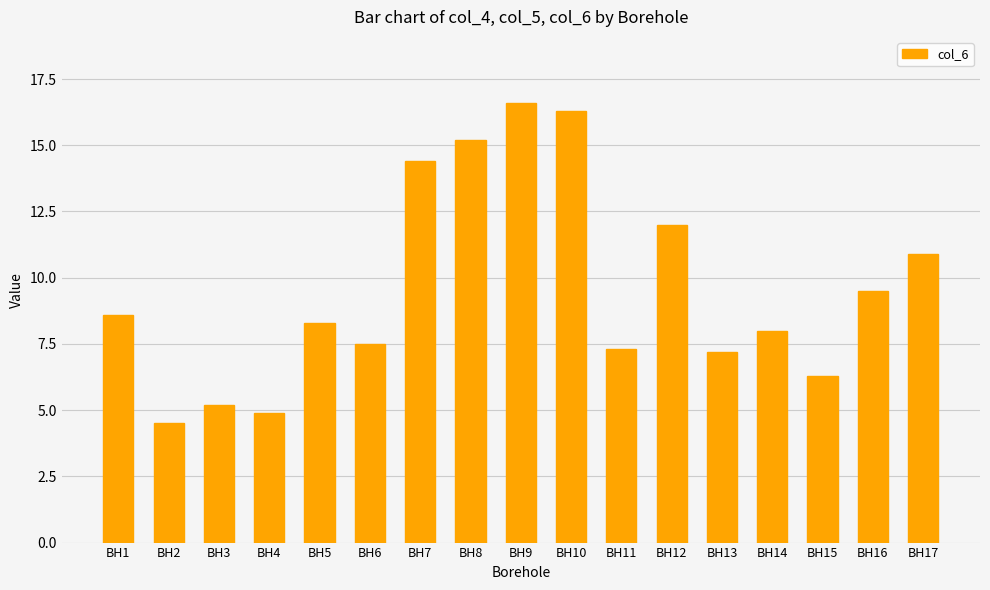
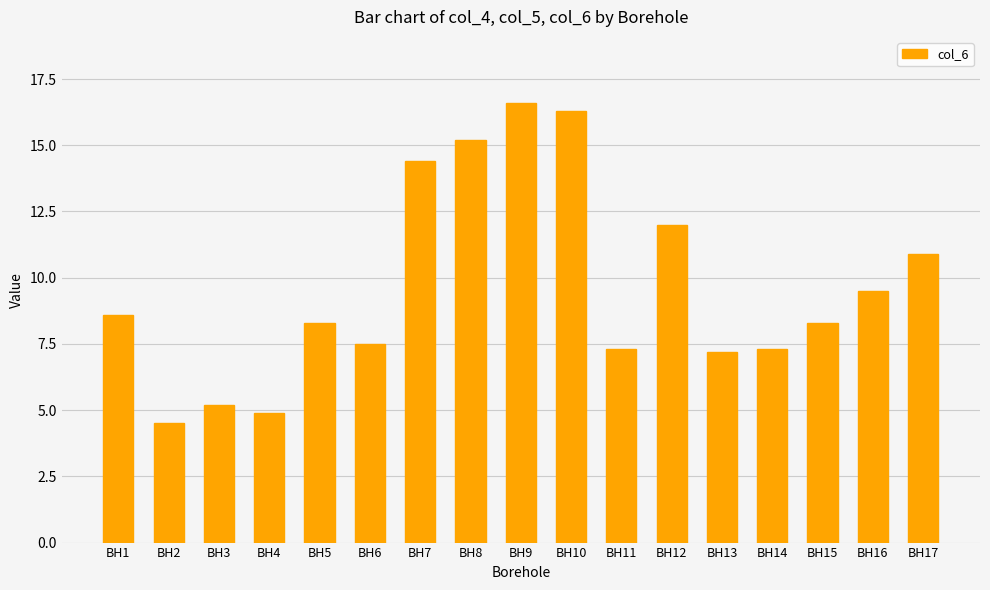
  {
    "BH1": 8.6,
    "BH2": 4.5,
    "BH3": 5.2,
    "BH4": 4.9,
    "BH5": 8.3,
    "BH6": 7.5,
    "BH7": 14.4,
    "BH8": 15.2,
    "BH9": 16.6,
    "BH10": 16.3,
    "BH11": 7.3,
    "BH12": 12.0,
    "BH13": 7.2,
-   "BH14": 8.0,
-   "BH15": 6.3,
+   "BH14": 7.3,
+   "BH15": 8.3,
    "BH16": 9.5,
    "BH17": 10.9
  }
